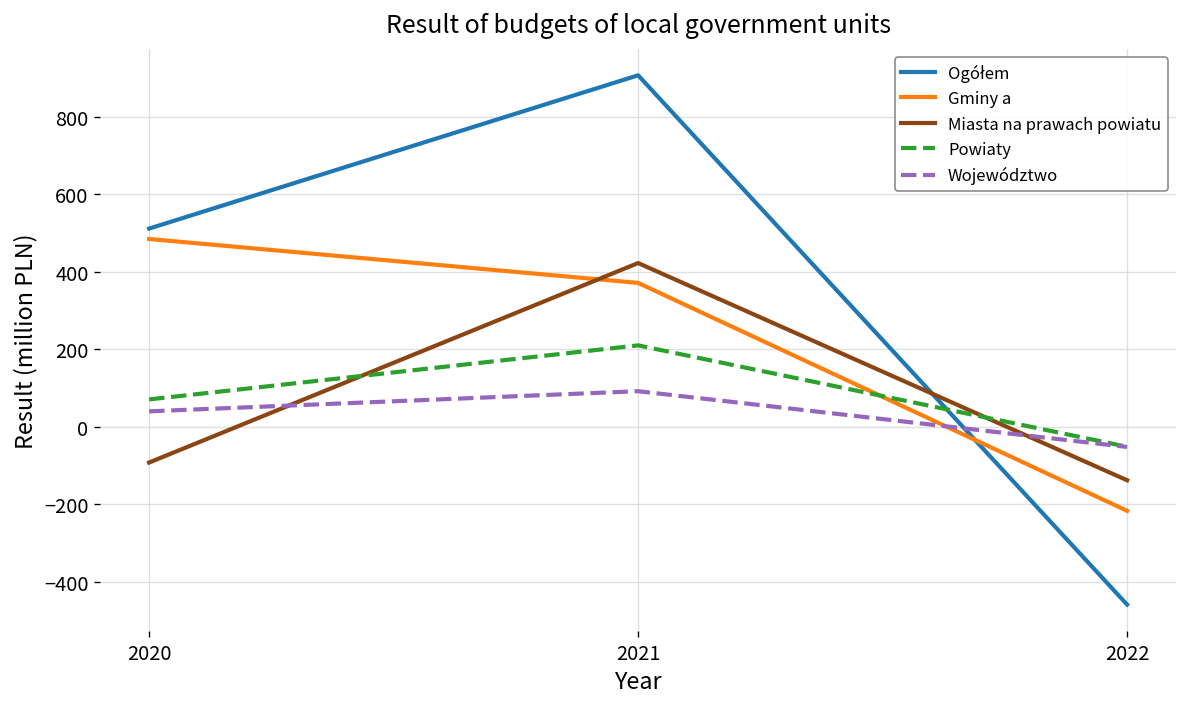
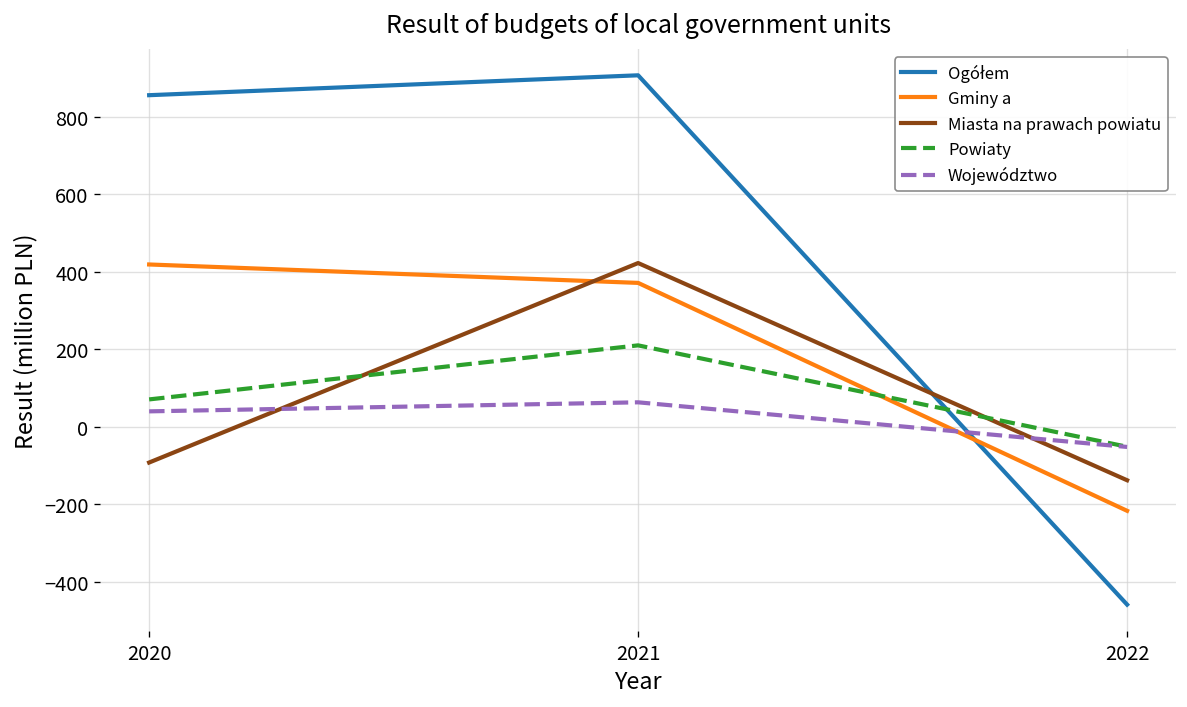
  {
    "Ogółem": {
-     "2020": 510,
+     "2020": 860,
      "2021": 910,
      "2022": -460
    },
    "Gminy a": {
-     "2020": 480,
+     "2020": 420,
      "2021": 370,
      "2022": -220
    },
    "Miasta na prawach powiatu": {
      "2020": -90,
      "2021": 420,
      "2022": -140
    },
    "Powiaty": {
      "2020": 70,
      "2021": 210
    },
    "Województwo": {
      "2020": 40,
-     "2021": 90
+     "2021": 60
    }
  }
